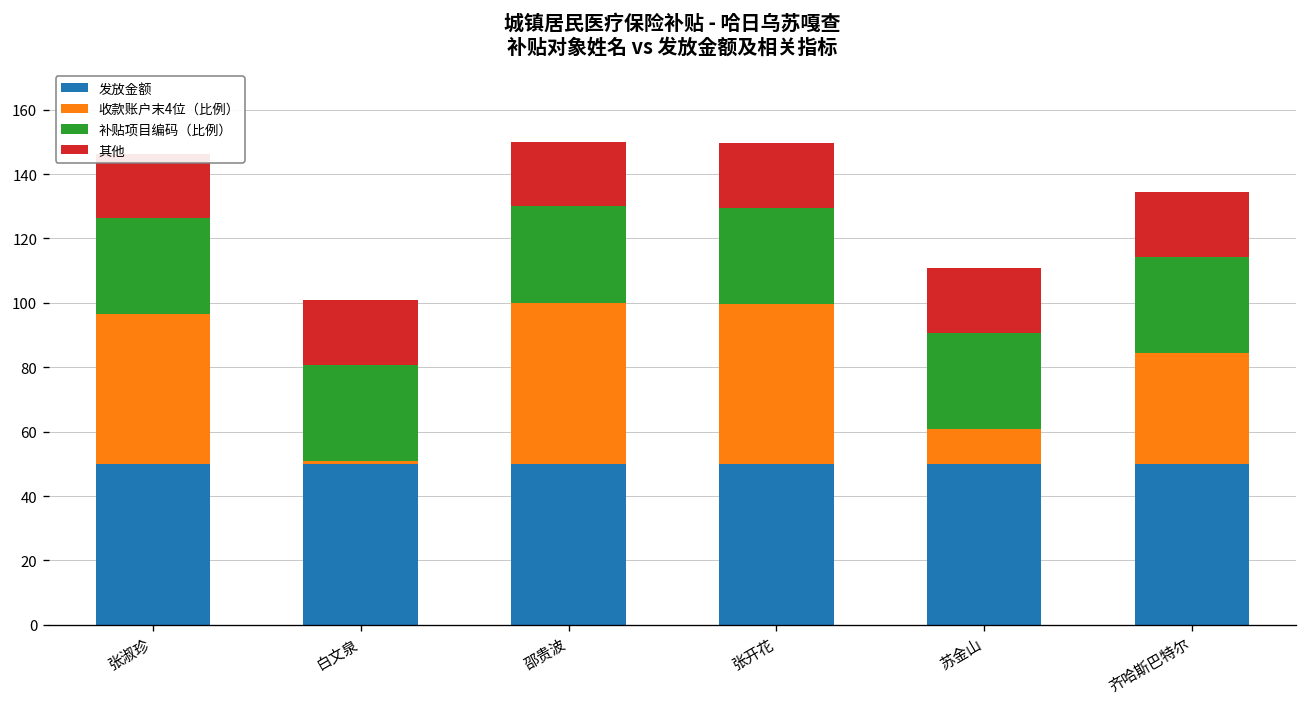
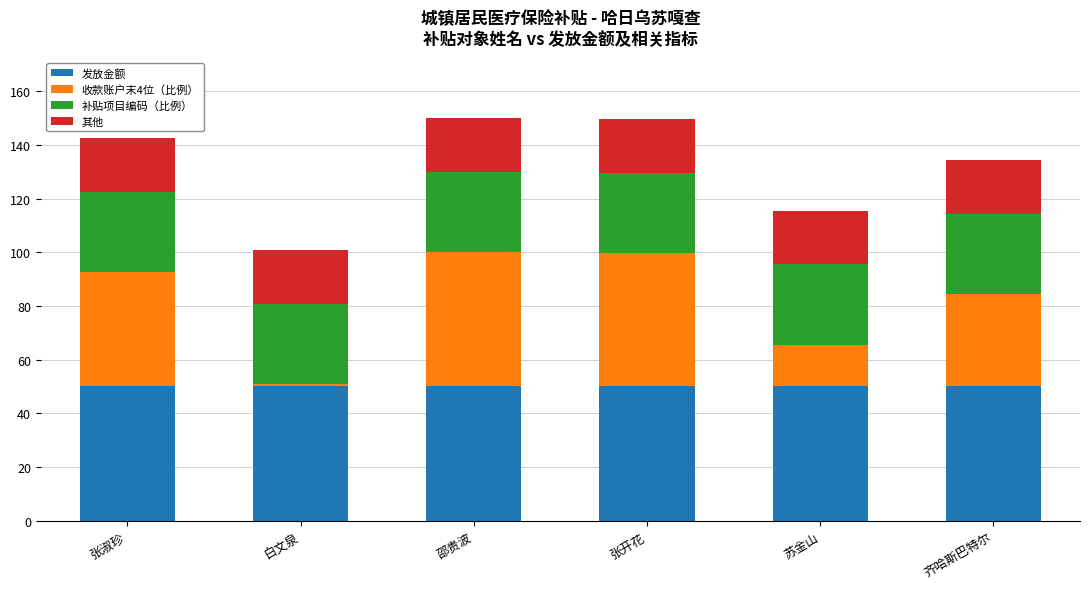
  {
    "发放金额": {
      "张淑珍": 50,
      "白文泉": 50,
      "邵贵波": 50,
      "张开花": 50,
      "苏金山": 50,
      "齐哈斯巴特尔": 50
    },
    "收款账户末4位（比例）": {
-     "张淑珍": 46,
+     "张淑珍": 43,
      "邵贵波": 50,
      "张开花": 50,
-     "苏金山": 11,
+     "苏金山": 16,
      "齐哈斯巴特尔": 34
    },
    "补贴项目编码（比例）": {
      "张淑珍": 30,
      "白文泉": 30,
      "邵贵波": 30,
      "张开花": 30,
      "苏金山": 30,
      "齐哈斯巴特尔": 30
    },
    "其他": {
      "白文泉": 20,
      "邵贵波": 20,
      "张开花": 20,
      "苏金山": 20,
      "齐哈斯巴特尔": 20
    }
  }
